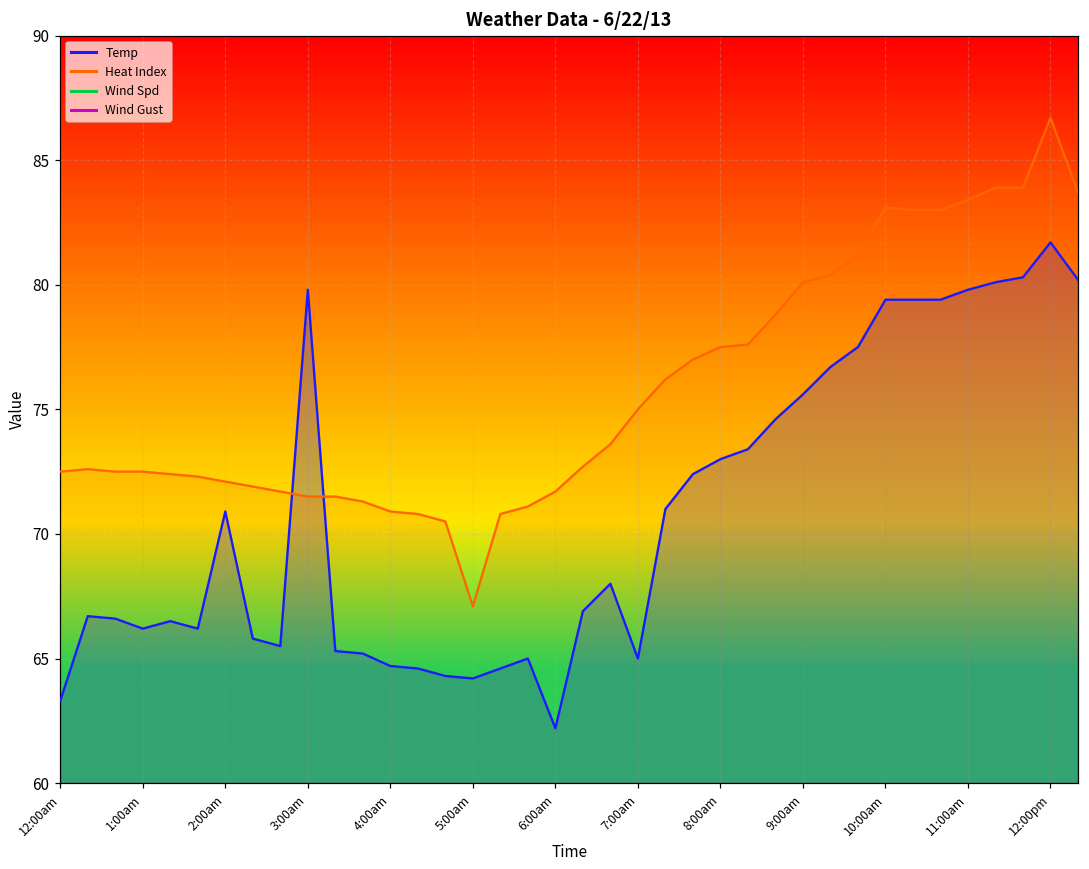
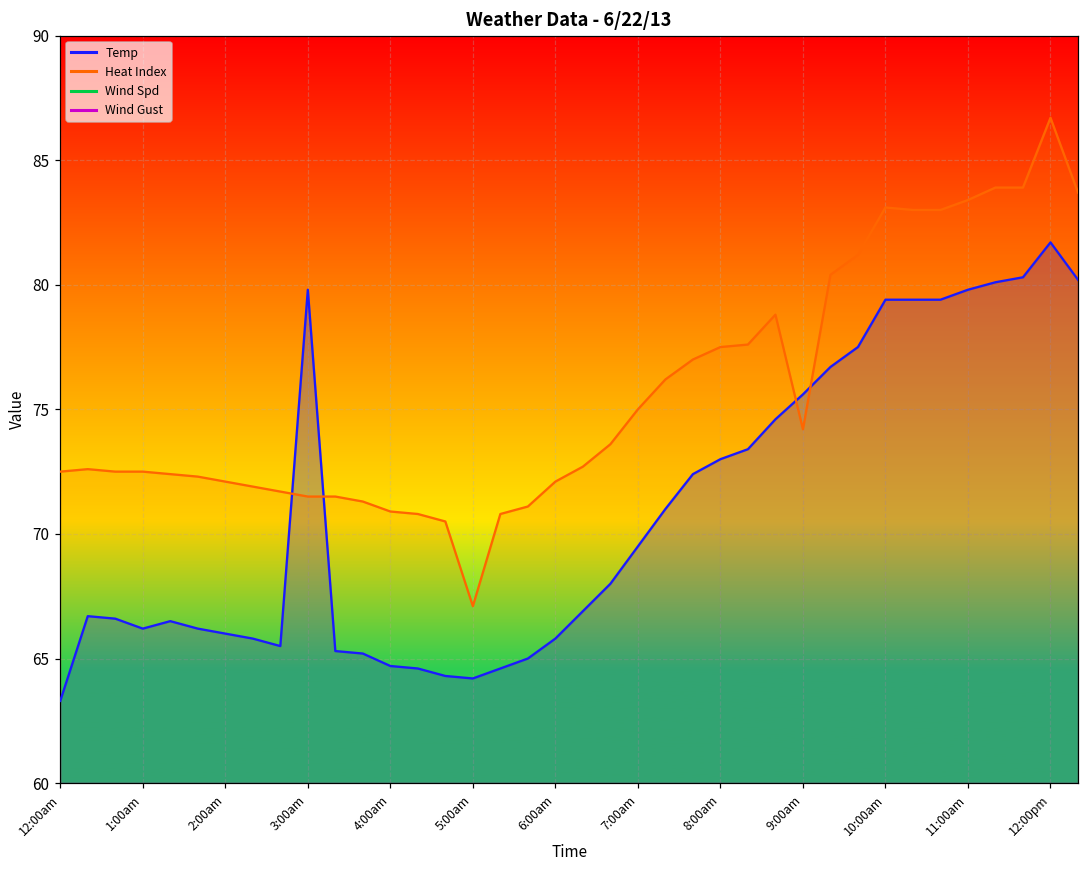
  {
    "Temp": {
      "12:00am": 63.3,
      "1:00am": 66.2,
-     "2:00am": 70.9,
+     "2:00am": 66.0,
      "3:00am": 79.8,
      "4:00am": 64.7,
      "5:00am": 64.2,
-     "6:00am": 62.2,
-     "7:00am": 65.0,
+     "6:00am": 65.8,
+     "7:00am": 69.5,
      "8:00am": 73.0,
      "9:00am": 75.6,
      "10:00am": 79.4,
      "11:00am": 79.8,
      "12:00pm": 81.7
    },
    "Heat Index": {
      "12:00am": 72.5,
      "1:00am": 72.5,
      "2:00am": 72.1,
      "3:00am": 71.5,
      "4:00am": 70.9,
      "5:00am": 67.1,
-     "6:00am": 71.7,
+     "6:00am": 72.1,
      "7:00am": 75.0,
      "8:00am": 77.5,
-     "9:00am": 80.1,
+     "9:00am": 74.2,
      "10:00am": 83.1,
      "11:00am": 83.4,
      "12:00pm": 86.7
    }
  }
